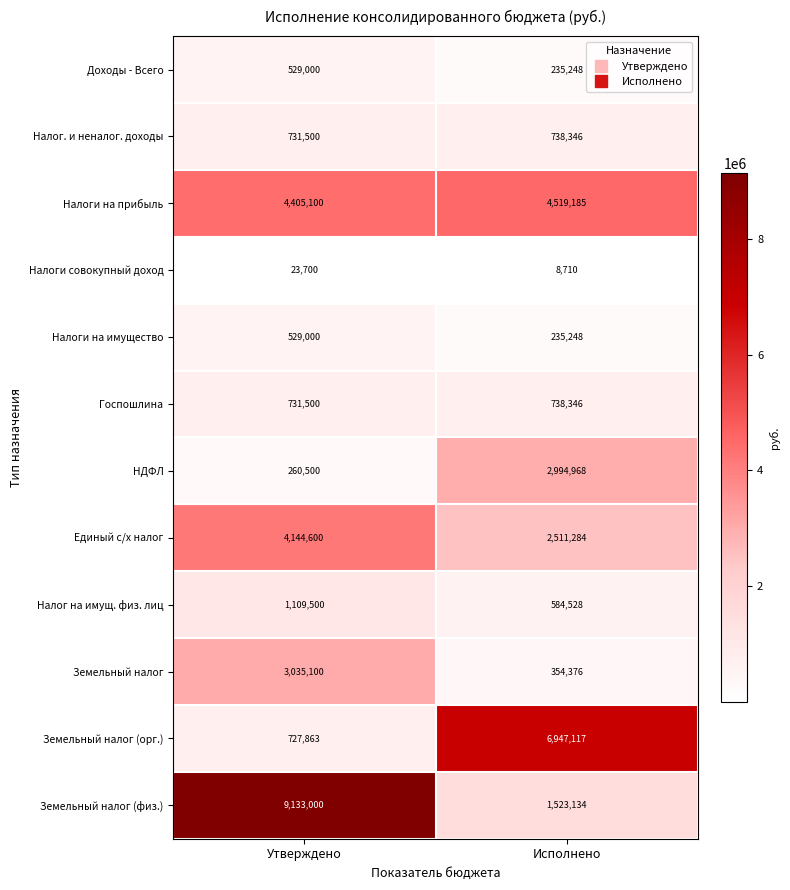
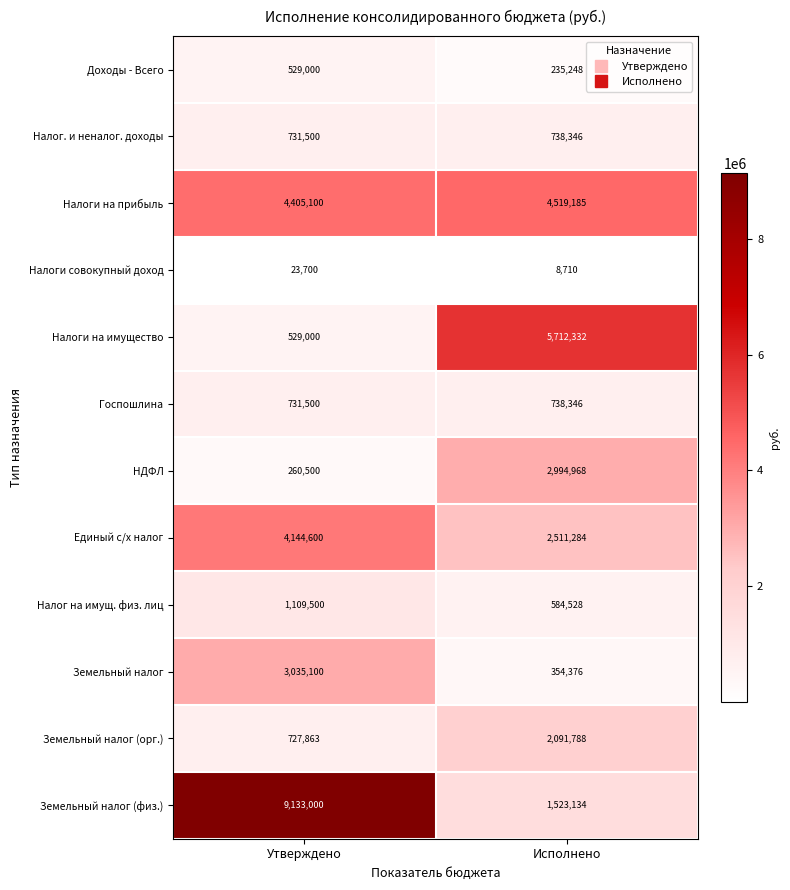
  {
    "Доходы - Всего": {
      "Утверждено": "529,000",
      "Исполнено": "235,248"
    },
    "Налог. и неналог. доходы": {
      "Утверждено": "731,500",
      "Исполнено": "738,346"
    },
    "Налоги на прибыль": {
      "Утверждено": "4,405,100",
      "Исполнено": "4,519,185"
    },
    "Налоги совокупный доход": {
      "Утверждено": "23,700",
      "Исполнено": "8,710"
    },
    "Налоги на имущество": {
      "Утверждено": "529,000",
-     "Исполнено": "235,248"
+     "Исполнено": "5,712,332"
    },
    "Госпошлина": {
      "Утверждено": "731,500",
      "Исполнено": "738,346"
    },
    "НДФЛ": {
      "Утверждено": "260,500",
      "Исполнено": "2,994,968"
    },
    "Единый с/х налог": {
      "Утверждено": "4,144,600",
      "Исполнено": "2,511,284"
    },
    "Налог на имущ. физ. лиц": {
      "Утверждено": "1,109,500",
      "Исполнено": "584,528"
    },
    "Земельный налог": {
      "Утверждено": "3,035,100",
      "Исполнено": "354,376"
    },
    "Земельный налог (орг.)": {
      "Утверждено": "727,863",
-     "Исполнено": "6,947,117"
+     "Исполнено": "2,091,788"
    },
    "Земельный налог (физ.)": {
      "Утверждено": "9,133,000",
      "Исполнено": "1,523,134"
    }
  }
